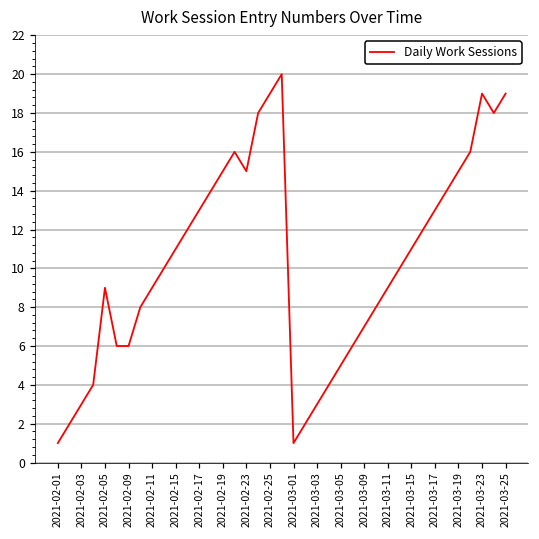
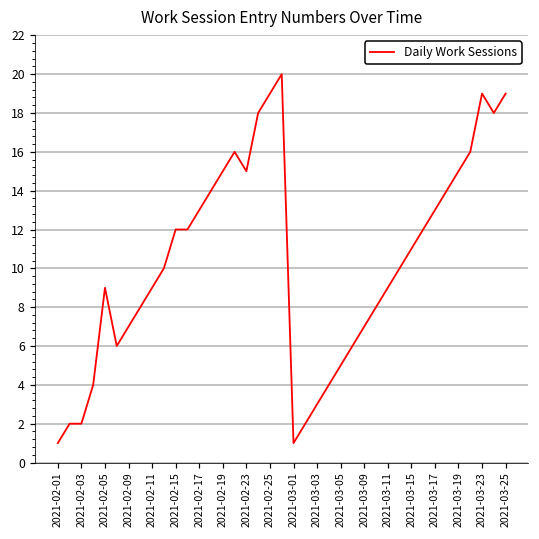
  {
    "2021-02-01": 1,
-   "2021-02-03": 3,
+   "2021-02-03": 2,
    "2021-02-05": 9,
-   "2021-02-09": 6,
+   "2021-02-09": 7,
    "2021-02-11": 9,
-   "2021-02-15": 11,
+   "2021-02-15": 12,
    "2021-02-17": 13,
    "2021-02-19": 15,
    "2021-02-23": 15,
    "2021-02-25": 19,
    "2021-03-01": 1,
    "2021-03-03": 3,
    "2021-03-05": 5,
    "2021-03-09": 7,
    "2021-03-11": 9,
    "2021-03-15": 11,
    "2021-03-17": 13,
    "2021-03-19": 15,
    "2021-03-23": 19,
    "2021-03-25": 19
  }
